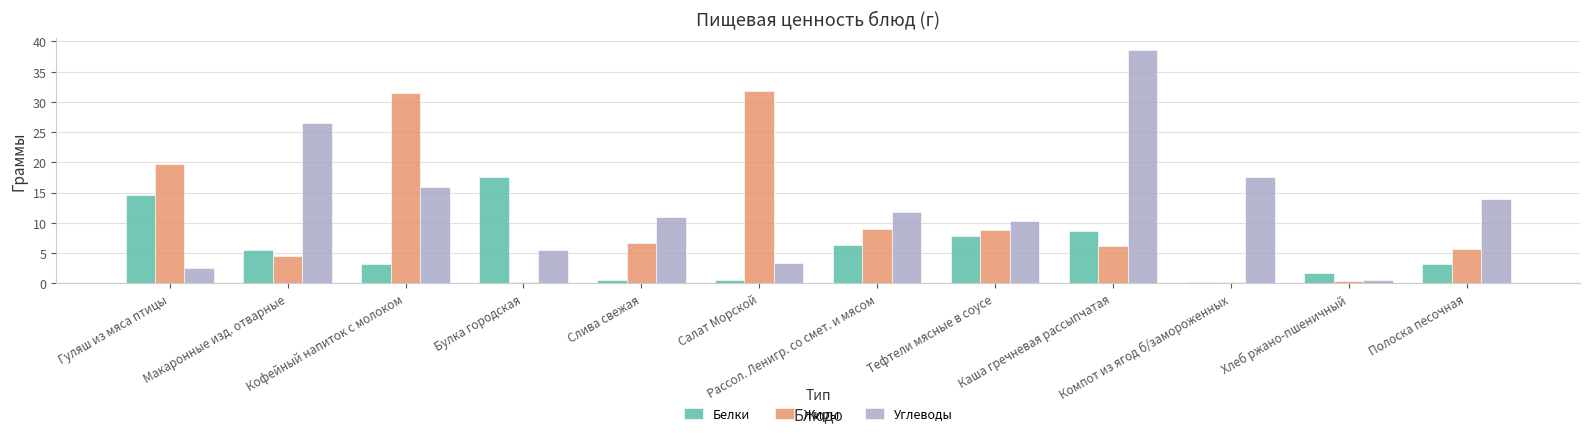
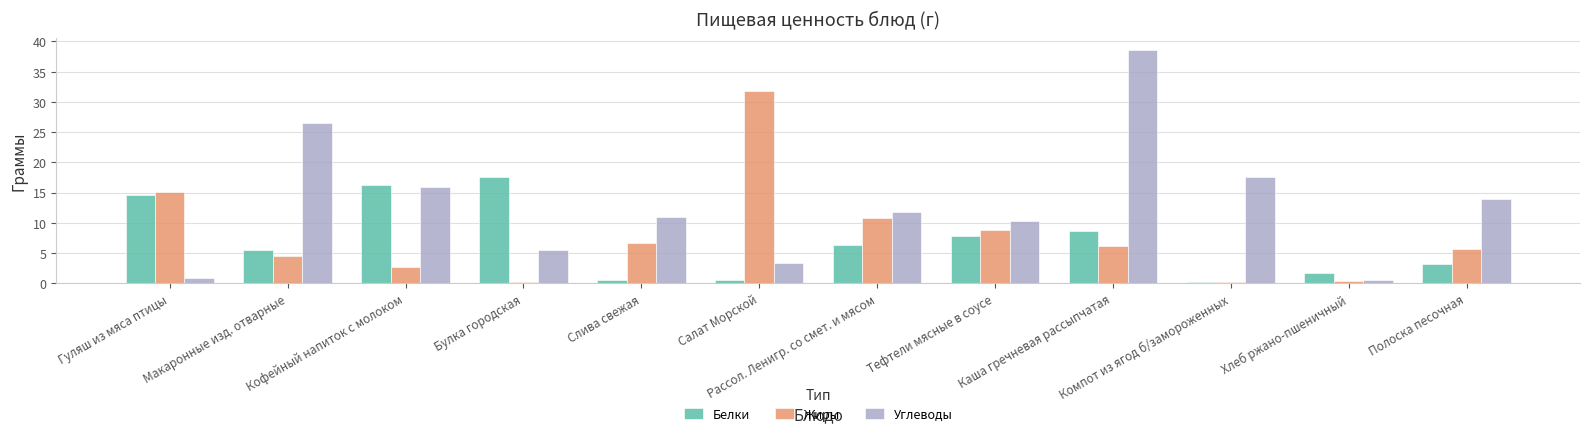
  {
    "Белки": {
      "Гуляш из мяса птицы": 15,
      "Макаронные изд. отварные": 6,
-     "Кофейный напиток с молоком": 3,
+     "Кофейный напиток с молоком": 16,
      "Булка городская": 18,
      "Слива свежая": 1,
      "Салат Морской": 1,
      "Рассол. Ленигр. со смет. и мясом": 6,
      "Тефтели мясные в соусе": 8,
      "Каша гречневая рассыпчатая": 9,
      "Хлеб ржано-пшеничный": 2,
      "Полоска песочная": 3
    },
    "Жиры": {
-     "Гуляш из мяса птицы": 20,
+     "Гуляш из мяса птицы": 15,
      "Макаронные изд. отварные": 5,
-     "Кофейный напиток с молоком": 31,
+     "Кофейный напиток с молоком": 3,
      "Слива свежая": 7,
      "Салат Морской": 32,
-     "Рассол. Ленигр. со смет. и мясом": 9,
+     "Рассол. Ленигр. со смет. и мясом": 11,
      "Тефтели мясные в соусе": 9,
      "Каша гречневая рассыпчатая": 6,
      "Полоска песочная": 6
    },
    "Углеводы": {
-     "Гуляш из мяса птицы": 3,
+     "Гуляш из мяса птицы": 1,
      "Макаронные изд. отварные": 26,
      "Кофейный напиток с молоком": 16,
      "Булка городская": 6,
      "Слива свежая": 11,
      "Салат Морской": 3,
      "Рассол. Ленигр. со смет. и мясом": 12,
      "Тефтели мясные в соусе": 10,
      "Каша гречневая рассыпчатая": 39,
      "Компот из ягод б/замороженных": 18,
      "Хлеб ржано-пшеничный": 1,
      "Полоска песочная": 14
    }
  }
